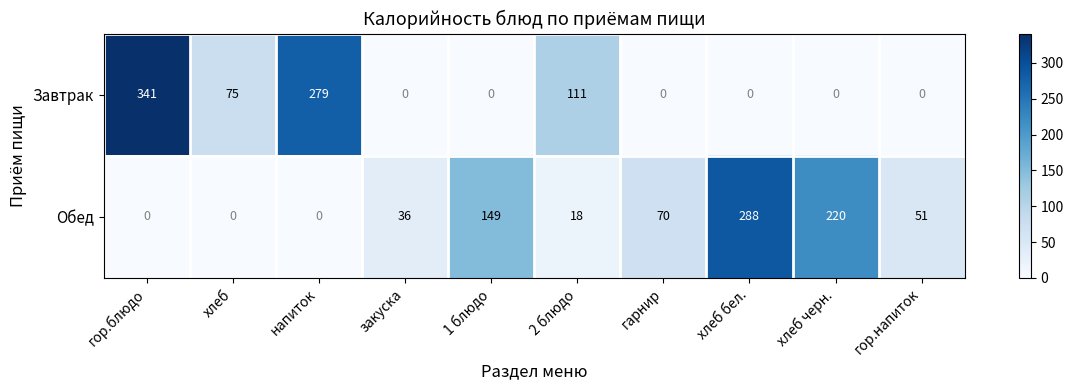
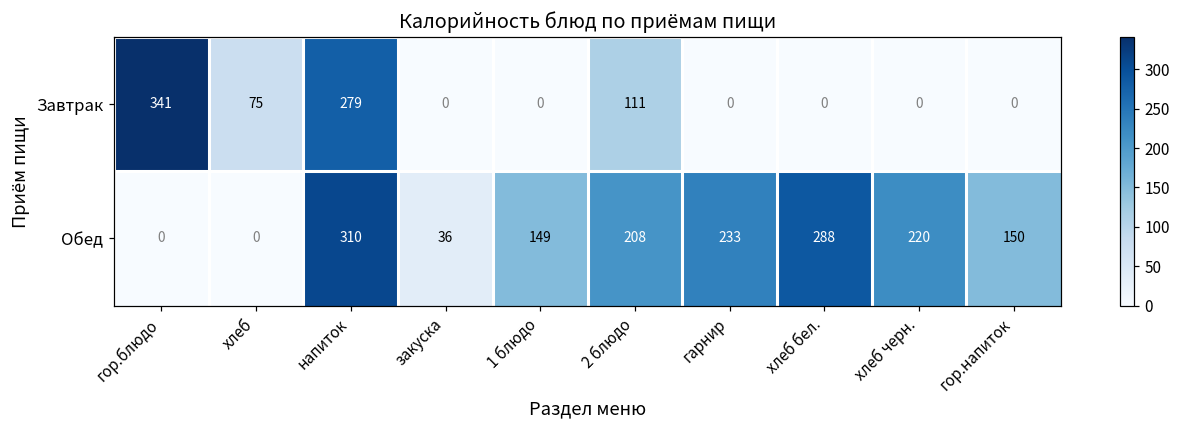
  {
    "Завтрак": {
      "гор.блюдо": 341,
      "хлеб": 75,
      "напиток": 279,
      "закуска": 0,
      "1 блюдо": 0,
      "2 блюдо": 111,
      "гарнир": 0,
      "хлеб бел.": 0,
      "хлеб черн.": 0,
      "гор.напиток": 0
    },
    "Обед": {
      "гор.блюдо": 0,
      "хлеб": 0,
-     "напиток": 0,
+     "напиток": 310,
      "закуска": 36,
      "1 блюдо": 149,
-     "2 блюдо": 18,
-     "гарнир": 70,
+     "2 блюдо": 208,
+     "гарнир": 233,
      "хлеб бел.": 288,
      "хлеб черн.": 220,
-     "гор.напиток": 51
+     "гор.напиток": 150
    }
  }
